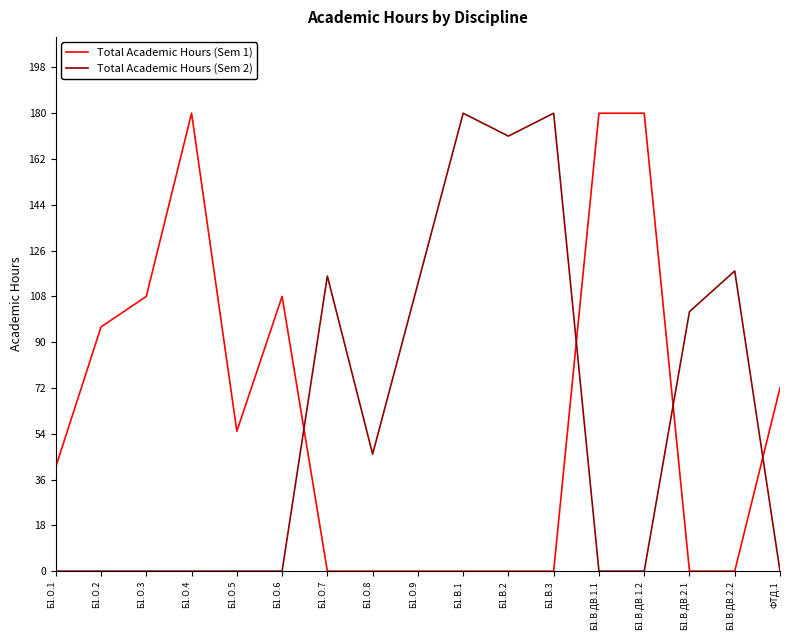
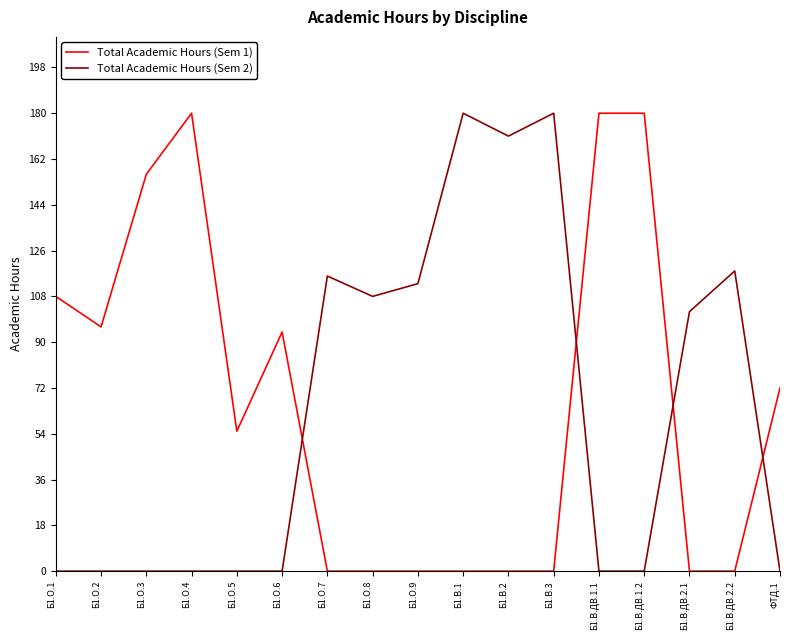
  {
    "Total Academic Hours (Sem 1)": {
-     "Б1.О.1": 41,
+     "Б1.О.1": 108,
      "Б1.О.2": 96,
-     "Б1.О.3": 108,
+     "Б1.О.3": 156,
      "Б1.О.4": 180,
      "Б1.О.5": 55,
-     "Б1.О.6": 108,
+     "Б1.О.6": 94,
      "Б1.О.7": 0,
      "Б1.О.8": 0,
      "Б1.О.9": 0,
      "Б1.В.1": 0,
      "Б1.В.2": 0,
      "Б1.В.3": 0,
      "Б1.В.ДВ.1.1": 180,
      "Б1.В.ДВ.1.2": 180,
      "Б1.В.ДВ.2.1": 0,
      "Б1.В.ДВ.2.2": 0,
      "ФТД.1": 72
    },
    "Total Academic Hours (Sem 2)": {
      "Б1.О.1": 0,
      "Б1.О.2": 0,
      "Б1.О.3": 0,
      "Б1.О.4": 0,
      "Б1.О.5": 0,
      "Б1.О.6": 0,
      "Б1.О.7": 116,
-     "Б1.О.8": 46,
+     "Б1.О.8": 108,
      "Б1.О.9": 113,
      "Б1.В.1": 180,
      "Б1.В.2": 171,
      "Б1.В.3": 180,
      "Б1.В.ДВ.1.1": 0,
      "Б1.В.ДВ.1.2": 0,
      "Б1.В.ДВ.2.1": 102,
      "Б1.В.ДВ.2.2": 118,
      "ФТД.1": 0
    }
  }
